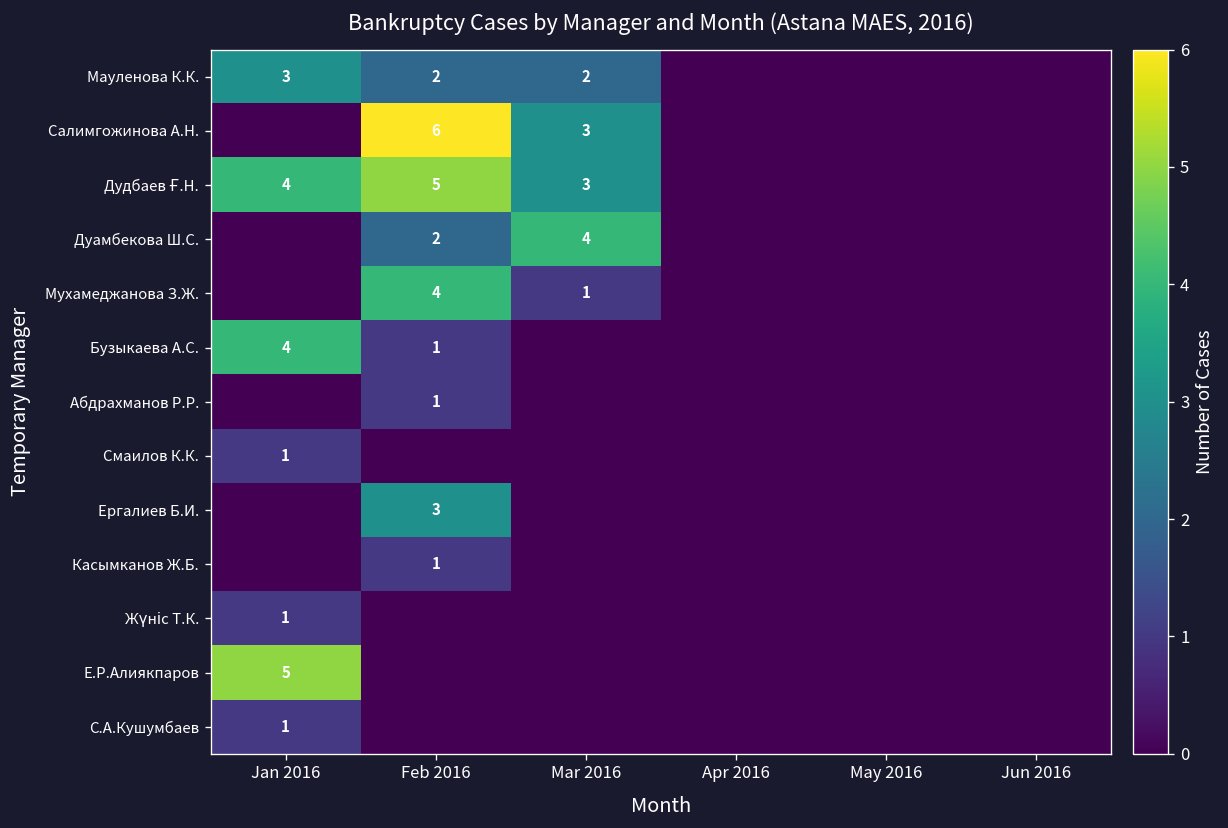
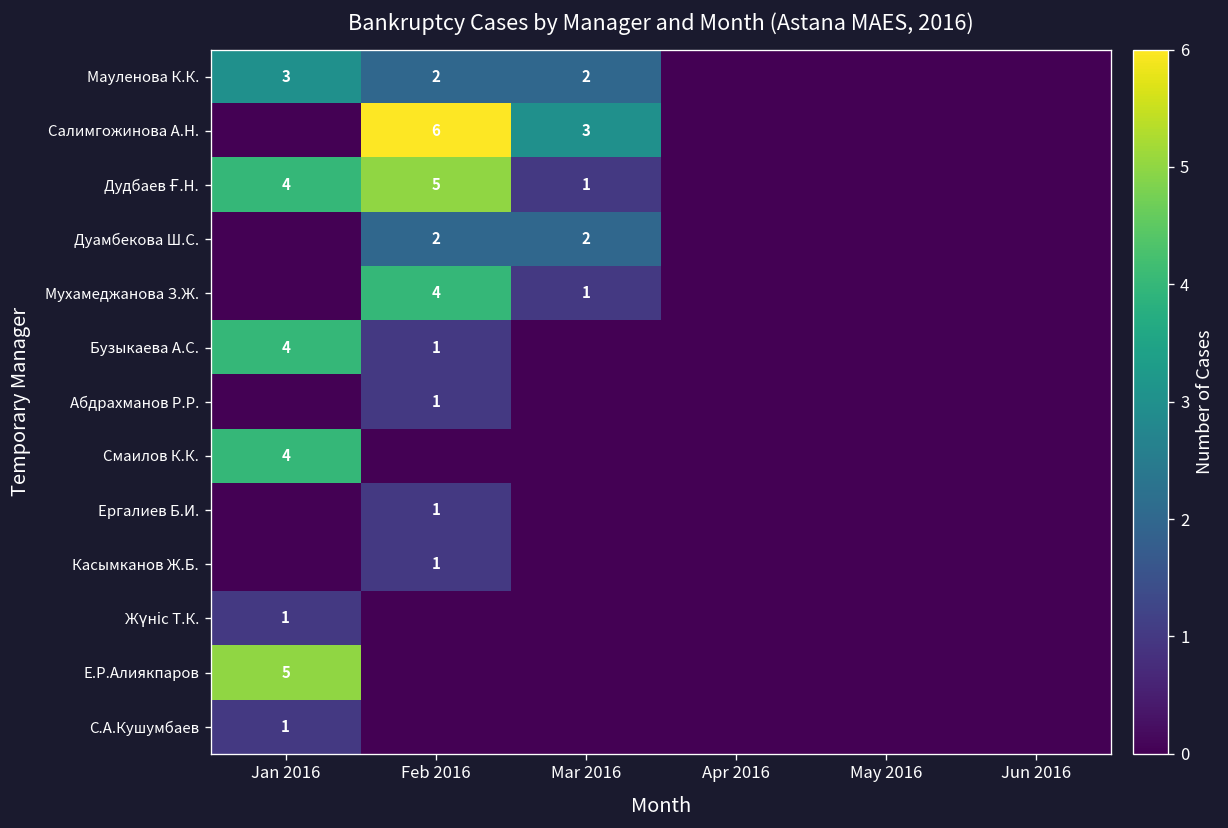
  {
    "Мауленова К.К.": {
      "Jan 2016": 3,
      "Feb 2016": 2,
      "Mar 2016": 2
    },
    "Салимгожинова А.Н.": {
      "Feb 2016": 6,
      "Mar 2016": 3
    },
    "Дудбаев Ғ.Н.": {
      "Jan 2016": 4,
      "Feb 2016": 5,
-     "Mar 2016": 3
+     "Mar 2016": 1
    },
    "Дуамбекова Ш.С.": {
      "Feb 2016": 2,
-     "Mar 2016": 4
+     "Mar 2016": 2
    },
    "Мухамеджанова З.Ж.": {
      "Feb 2016": 4,
      "Mar 2016": 1
    },
    "Бузыкаева А.С.": {
      "Jan 2016": 4,
      "Feb 2016": 1
    },
    "Абдрахманов Р.Р.": {
      "Feb 2016": 1
    },
    "Смаилов К.К.": {
-     "Jan 2016": 1
+     "Jan 2016": 4
    },
    "Ергалиев Б.И.": {
-     "Feb 2016": 3
+     "Feb 2016": 1
    },
    "Касымканов Ж.Б.": {
      "Feb 2016": 1
    },
    "Жүніс Т.К.": {
      "Jan 2016": 1
    },
    "Е.Р.Алиякпаров": {
      "Jan 2016": 5
    },
    "С.А.Кушумбаев": {
      "Jan 2016": 1
    }
  }
